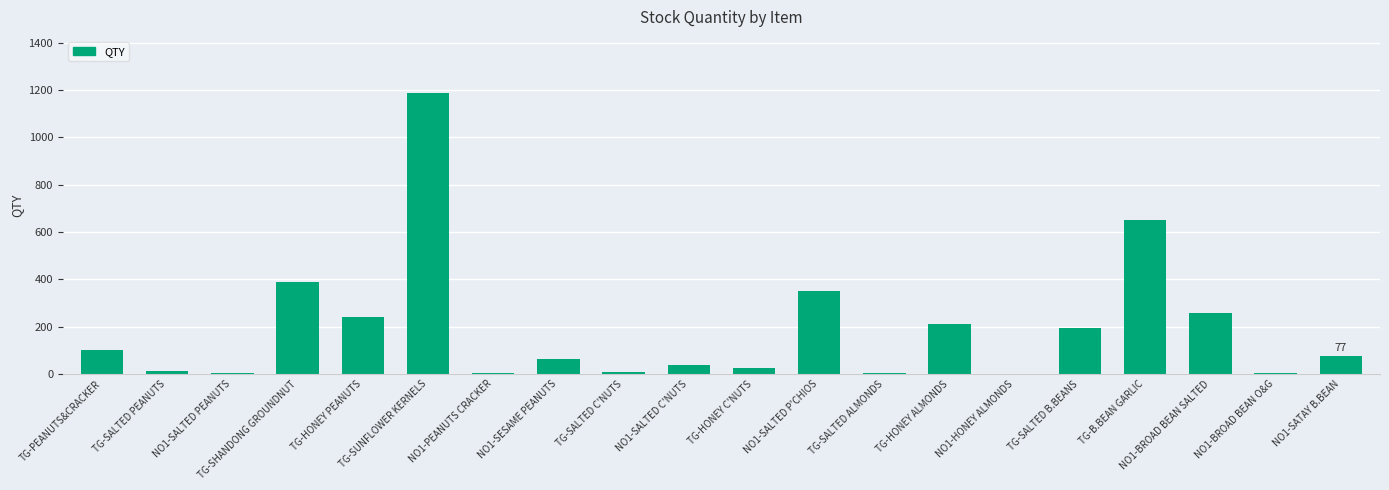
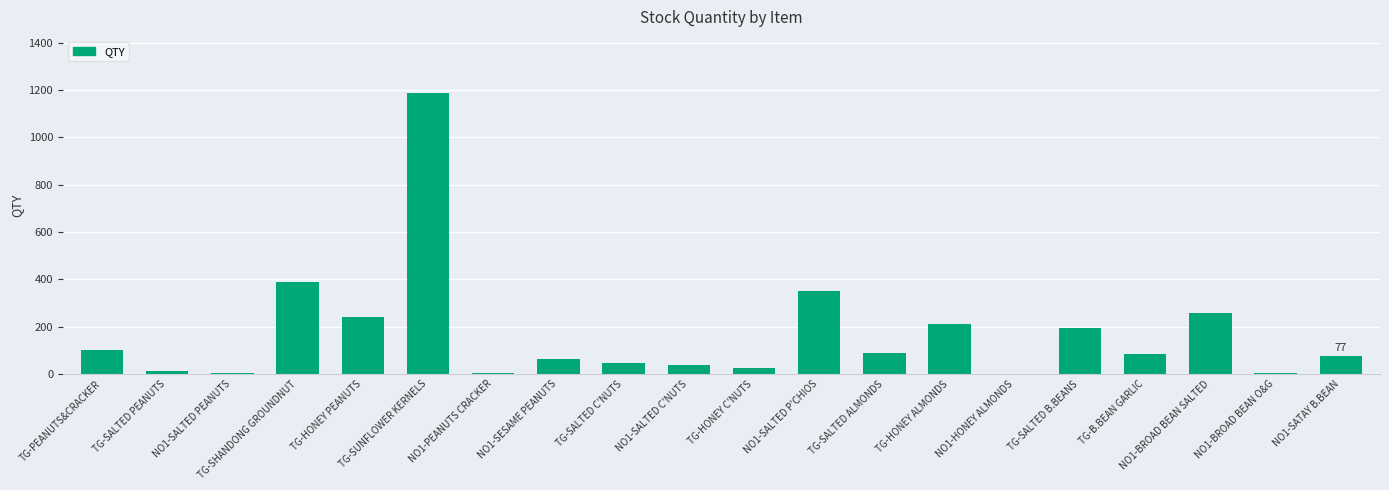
  {
    "TG-PEANUTS&CRACKER": 100,
    "TG-SALTED PEANUTS": 10,
    "TG-SHANDONG GROUNDNUT": 390,
    "TG-HONEY PEANUTS": 240,
    "TG-SUNFLOWER KERNELS": 1190,
    "NO1-SESAME PEANUTS": 60,
-   "TG-SALTED C'NUTS": 10,
+   "TG-SALTED C'NUTS": 50,
    "NO1-SALTED C'NUTS": 40,
    "TG-HONEY C'NUTS": 30,
    "NO1-SALTED P'CHIOS": 350,
-   "TG-SALTED ALMONDS": 10,
+   "TG-SALTED ALMONDS": 90,
    "TG-HONEY ALMONDS": 210,
    "NO1-HONEY ALMONDS": 0,
    "TG-SALTED B.BEANS": 190,
-   "TG-B.BEAN GARLIC": 650,
+   "TG-B.BEAN GARLIC": 80,
    "NO1-BROAD BEAN SALTED": 260
  }
